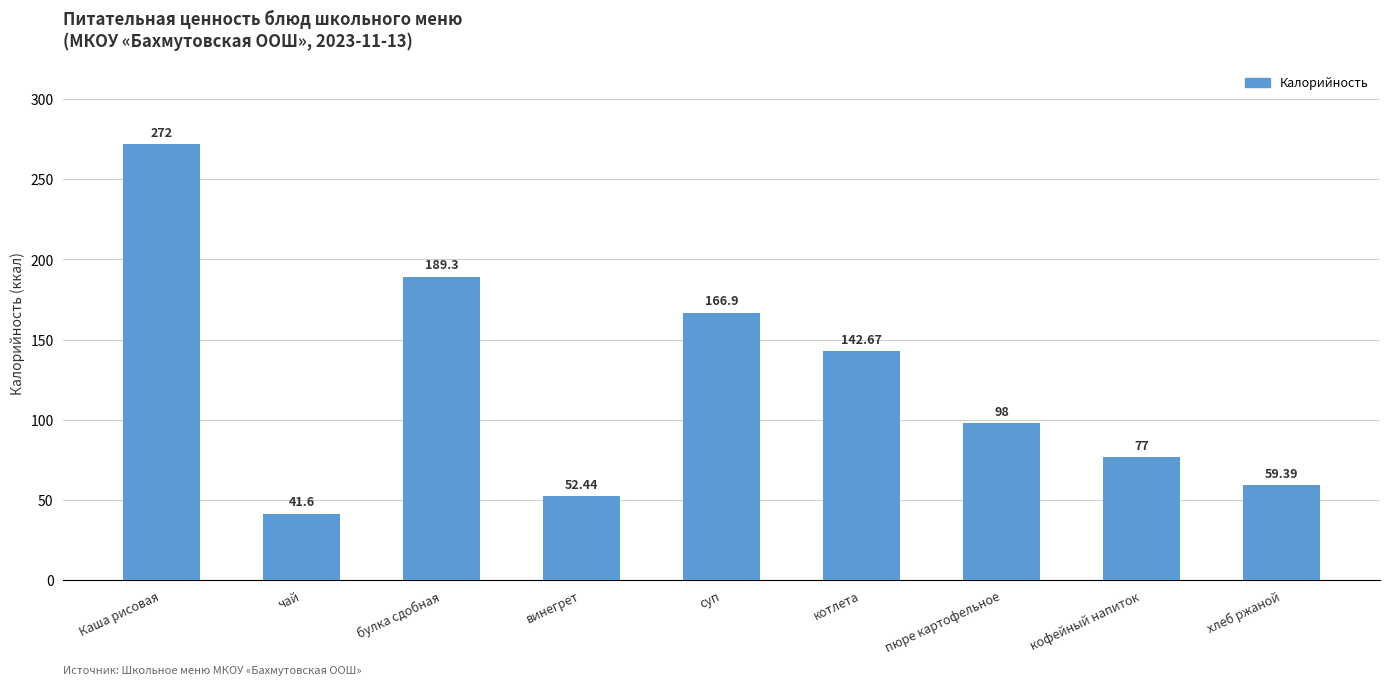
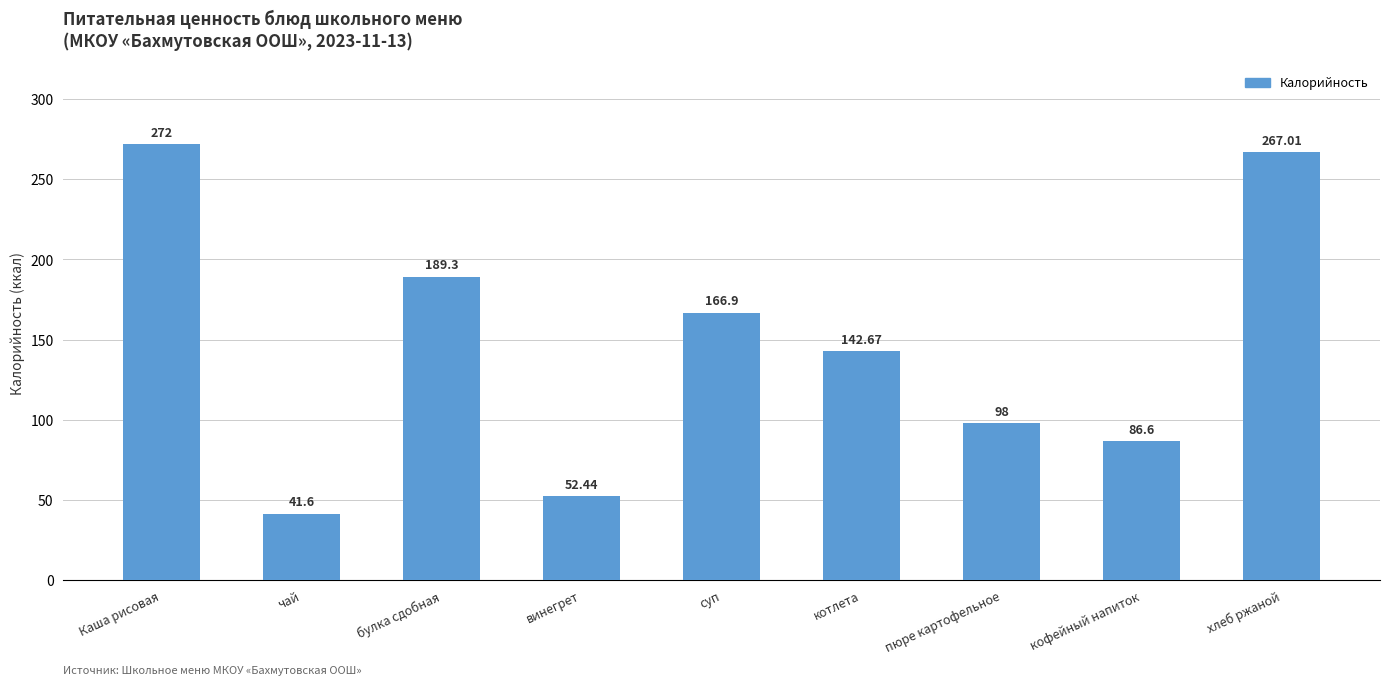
  {
    "Каша рисовая": 272,
    "чай": 41.6,
    "булка сдобная": 189.3,
    "винегрет": 52.44,
    "суп": 166.9,
    "котлета": 142.67,
    "пюре картофельное": 98,
-   "кофейный напиток": 77,
-   "хлеб ржаной": 59.39
+   "кофейный напиток": 86.6,
+   "хлеб ржаной": 267.01
  }
